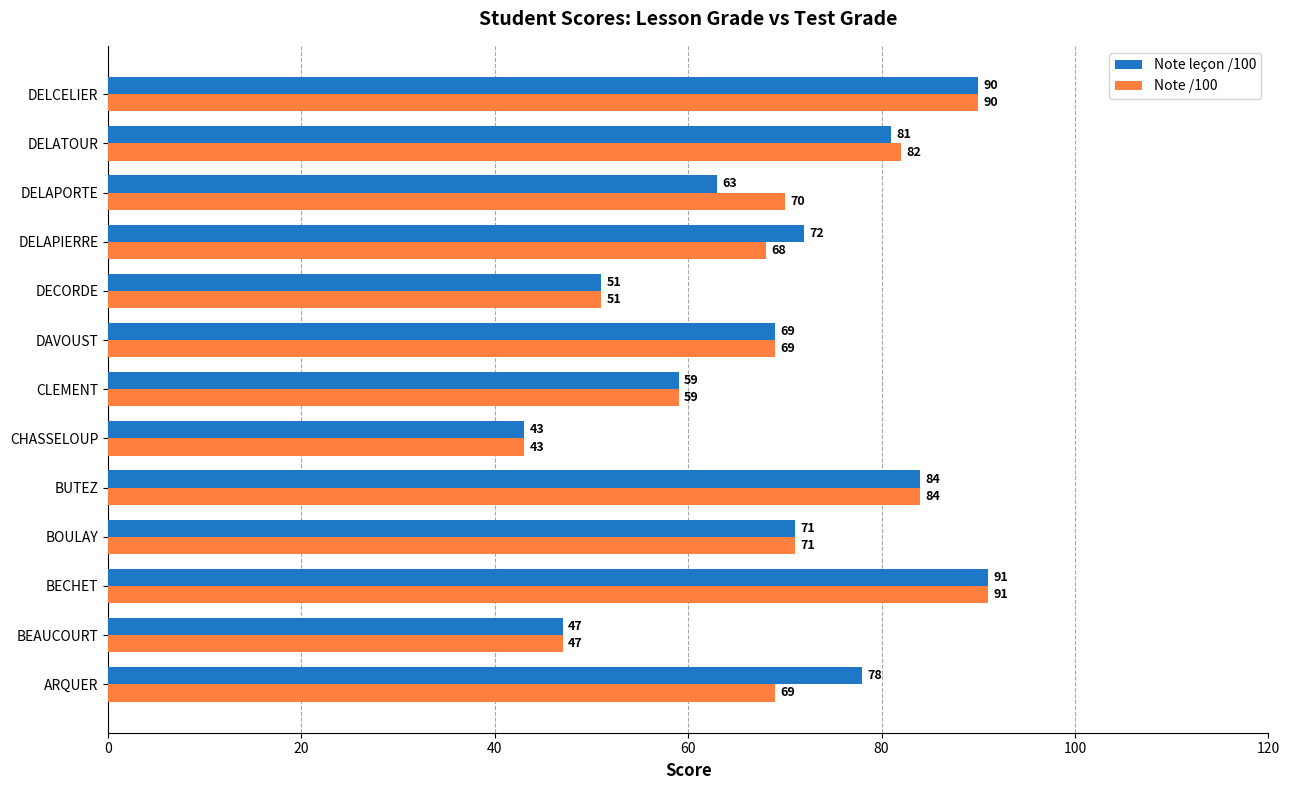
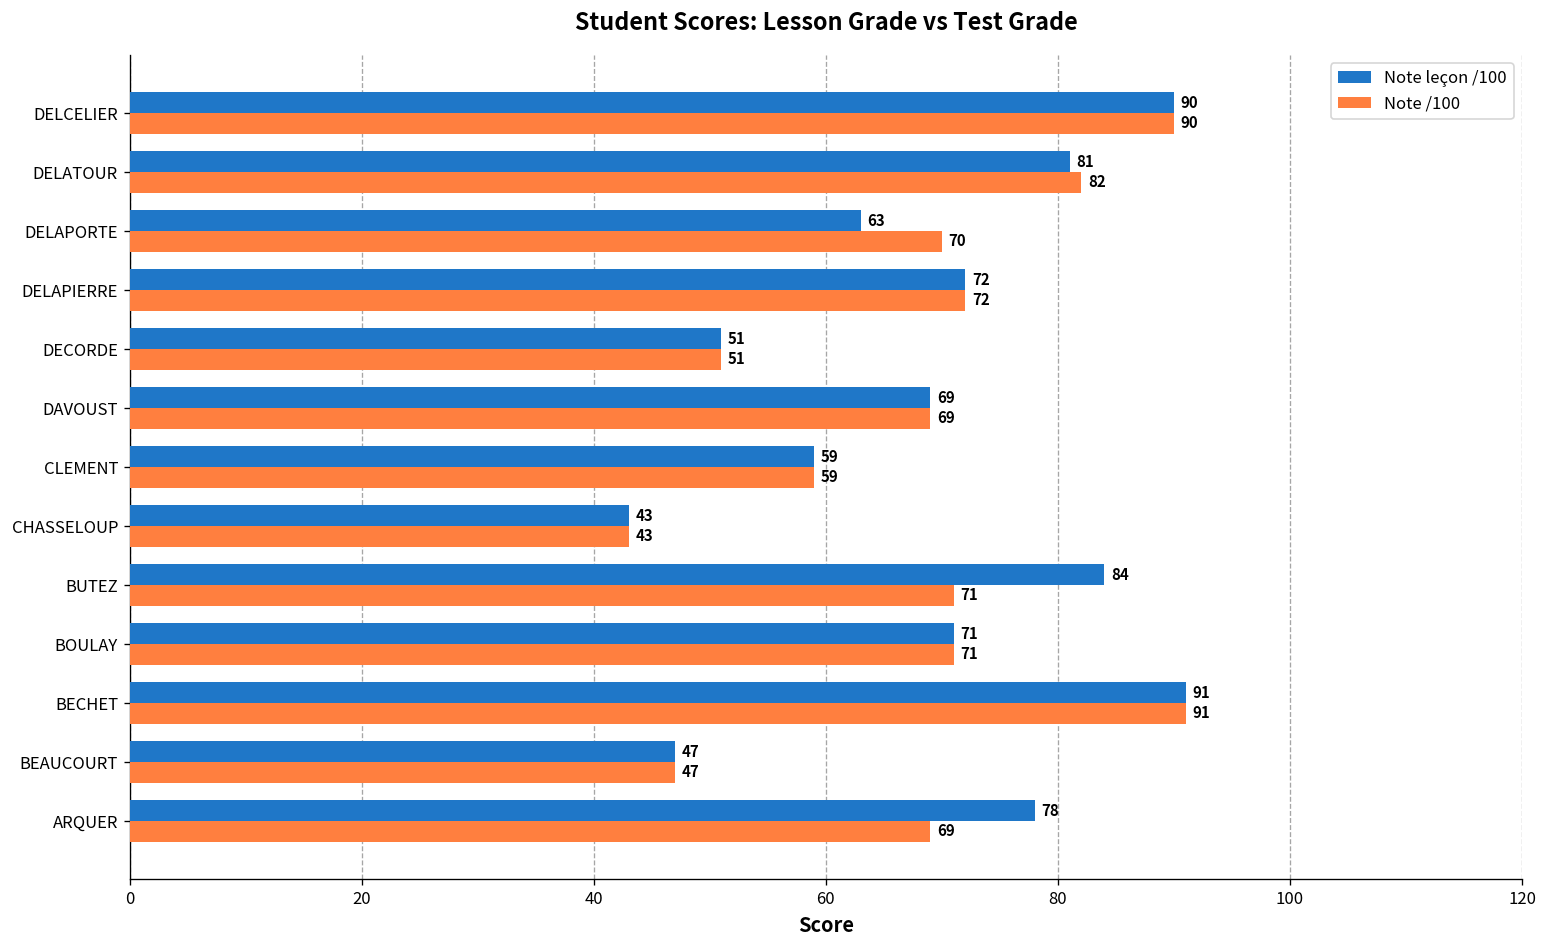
  {
    "Note leçon /100": {
      "DELCELIER": 90,
      "DELATOUR": 81,
      "DELAPORTE": 63,
      "DELAPIERRE": 72,
      "DECORDE": 51,
      "DAVOUST": 69,
      "CLEMENT": 59,
      "CHASSELOUP": 43,
      "BUTEZ": 84,
      "BOULAY": 71,
      "BECHET": 91,
      "BEAUCOURT": 47,
      "ARQUER": 78
    },
    "Note /100": {
      "DELCELIER": 90,
      "DELATOUR": 82,
      "DELAPORTE": 70,
-     "DELAPIERRE": 68,
+     "DELAPIERRE": 72,
      "DECORDE": 51,
      "DAVOUST": 69,
      "CLEMENT": 59,
      "CHASSELOUP": 43,
-     "BUTEZ": 84,
+     "BUTEZ": 71,
      "BOULAY": 71,
      "BECHET": 91,
      "BEAUCOURT": 47,
      "ARQUER": 69
    }
  }
